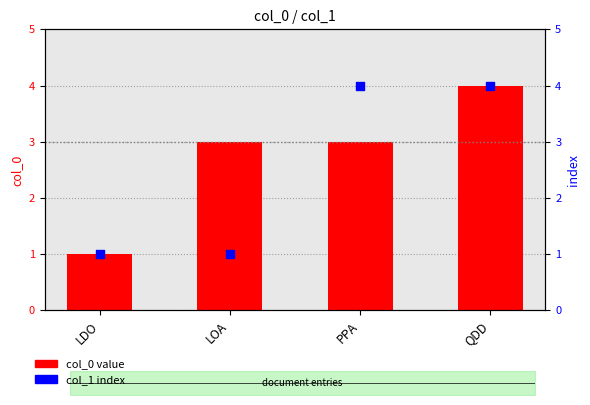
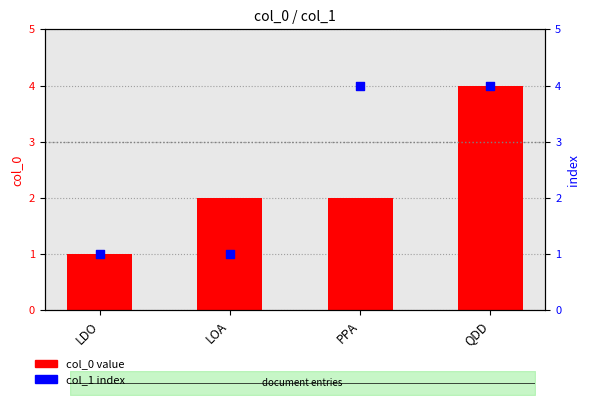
  {
    "col_0 / col_1": {
      "col_0 value": {
        "LDO": 1,
-       "LOA": 3,
-       "PPA": 3,
+       "LOA": 2,
+       "PPA": 2,
        "QDD": 4
      }
    }
  }
